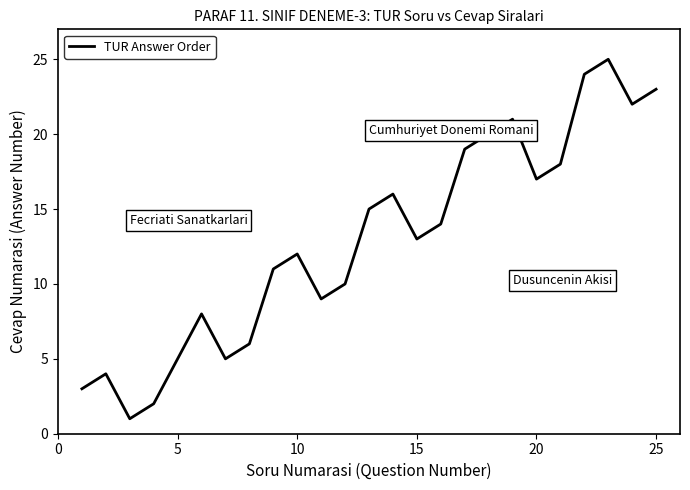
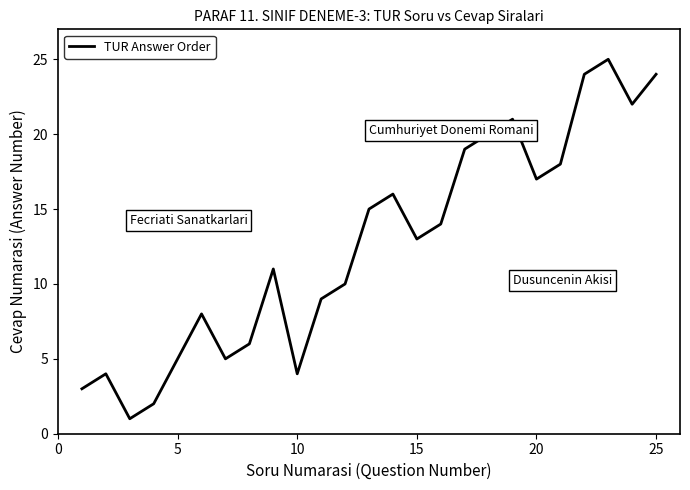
  {
    "5": 5,
-   "10": 12,
+   "10": 4,
    "15": 13,
    "20": 17,
-   "25": 23
+   "25": 24
  }
